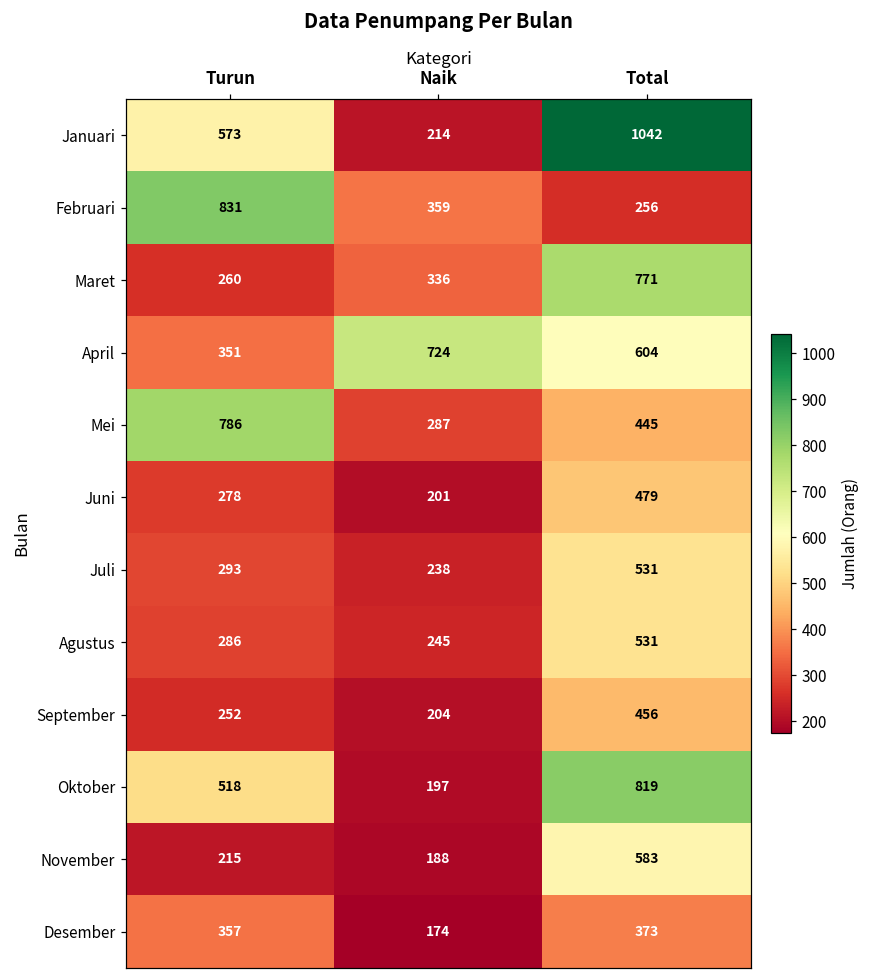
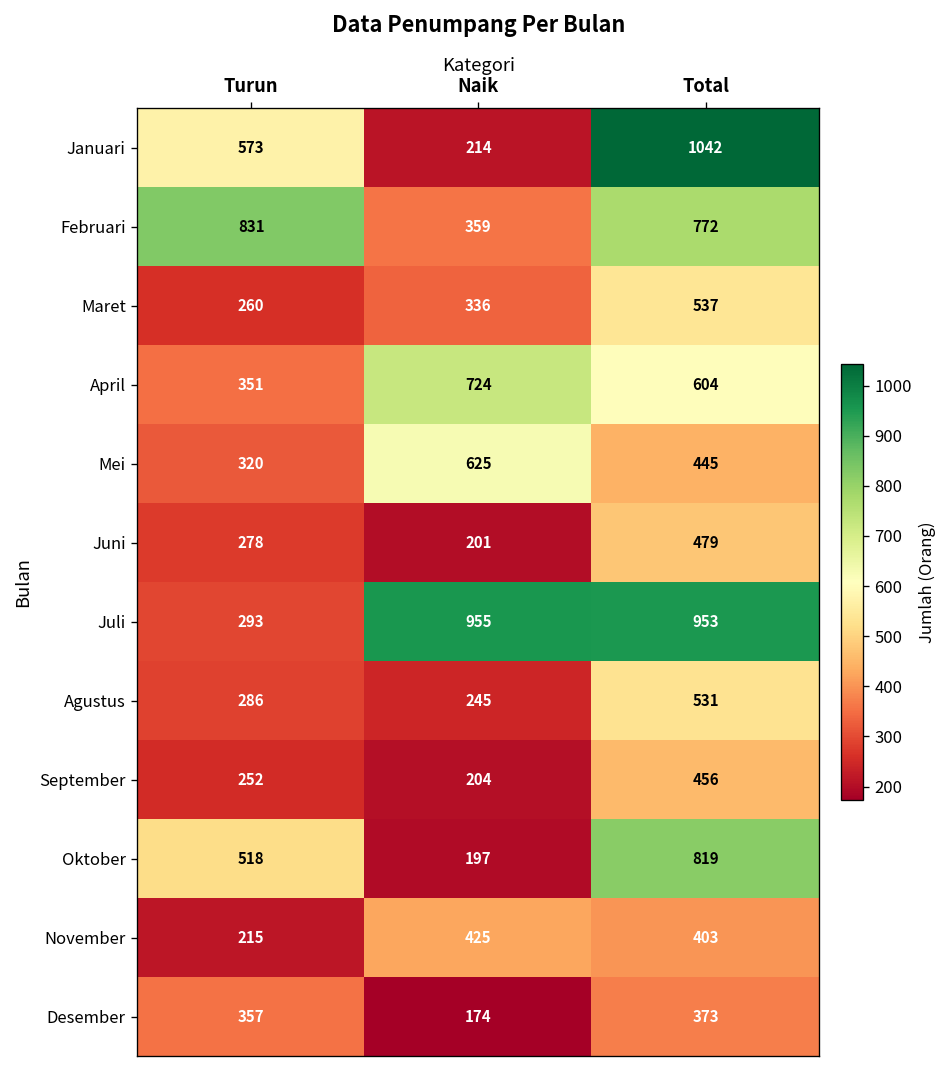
  {
    "Januari": {
      "Turun": 573,
      "Naik": 214,
      "Total": 1042
    },
    "Februari": {
      "Turun": 831,
      "Naik": 359,
-     "Total": 256
+     "Total": 772
    },
    "Maret": {
      "Turun": 260,
      "Naik": 336,
-     "Total": 771
+     "Total": 537
    },
    "April": {
      "Turun": 351,
      "Naik": 724,
      "Total": 604
    },
    "Mei": {
-     "Turun": 786,
-     "Naik": 287,
+     "Turun": 320,
+     "Naik": 625,
      "Total": 445
    },
    "Juni": {
      "Turun": 278,
      "Naik": 201,
      "Total": 479
    },
    "Juli": {
      "Turun": 293,
-     "Naik": 238,
-     "Total": 531
+     "Naik": 955,
+     "Total": 953
    },
    "Agustus": {
      "Turun": 286,
      "Naik": 245,
      "Total": 531
    },
    "September": {
      "Turun": 252,
      "Naik": 204,
      "Total": 456
    },
    "Oktober": {
      "Turun": 518,
      "Naik": 197,
      "Total": 819
    },
    "November": {
      "Turun": 215,
-     "Naik": 188,
-     "Total": 583
+     "Naik": 425,
+     "Total": 403
    },
    "Desember": {
      "Turun": 357,
      "Naik": 174,
      "Total": 373
    }
  }
